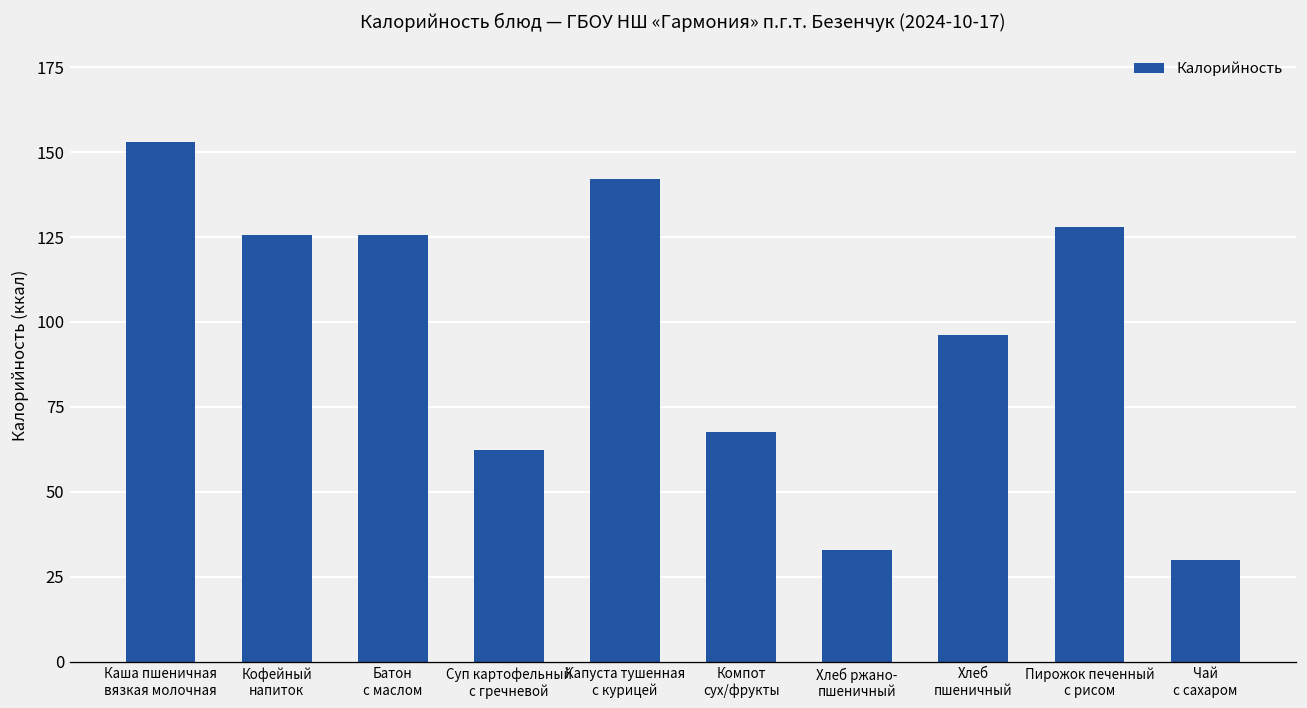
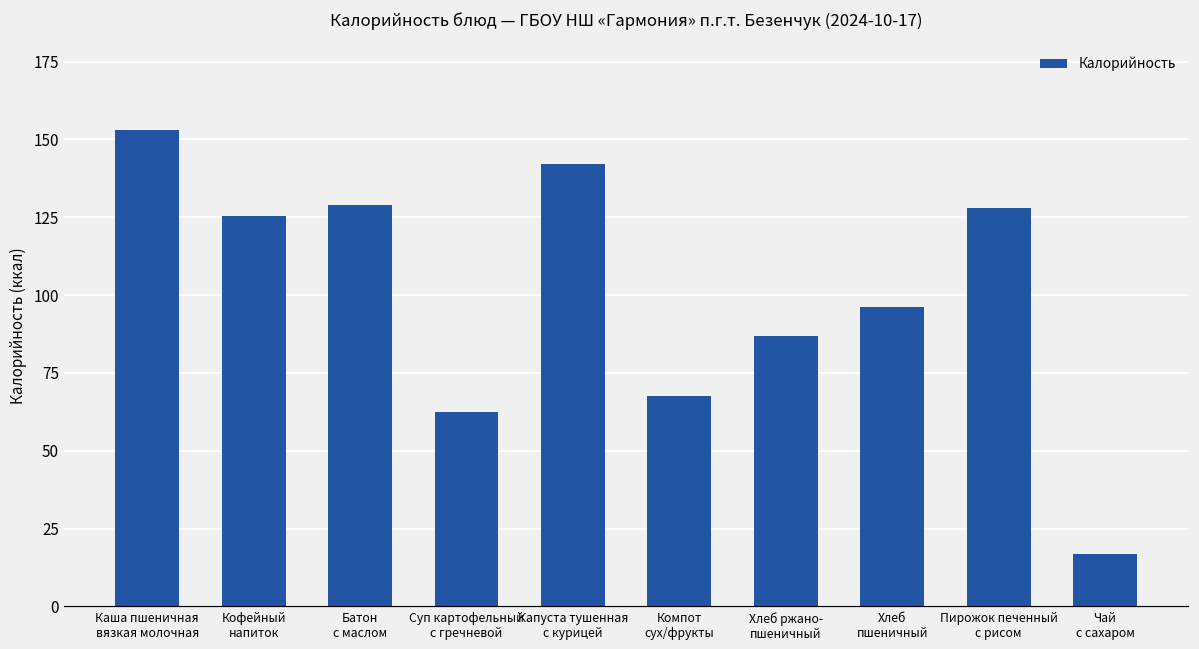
  {
    "Каша пшеничная вязкая молочная": 153,
    "Кофейный напиток": 126,
-   "Батон с маслом": 126,
+   "Батон с маслом": 129,
    "Суп картофельный с гречневой": 62,
    "Капуста тушенная с курицей": 142,
    "Компот сух/фрукты": 68,
-   "Хлеб ржано- пшеничный": 33,
+   "Хлеб ржано- пшеничный": 87,
    "Хлеб пшеничный": 96,
    "Пирожок печенный с рисом": 128,
-   "Чай с сахаром": 30
+   "Чай с сахаром": 17
  }
